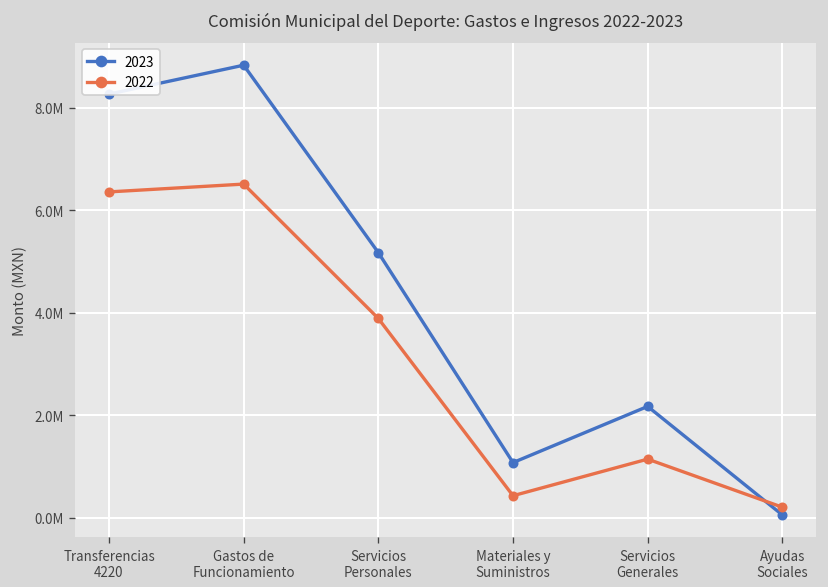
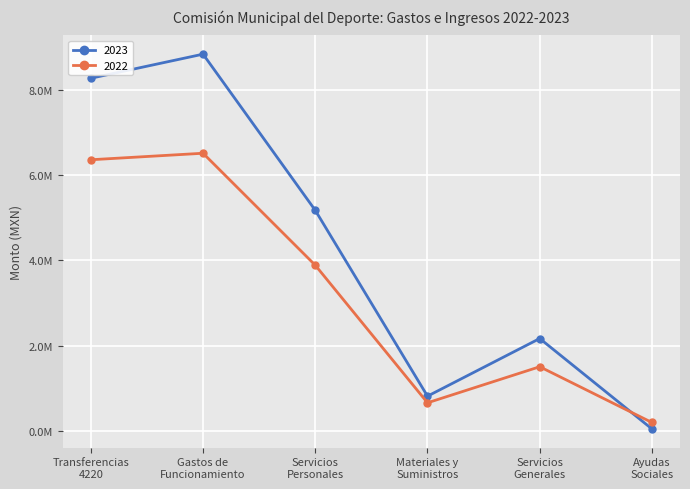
  {
    "2023": {
      "Transferencias 4220": 8300000,
      "Gastos de Funcionamiento": 8800000,
      "Servicios Personales": 5200000,
-     "Materiales y Suministros": 1100000,
+     "Materiales y Suministros": 800000,
      "Servicios Generales": 2200000,
      "Ayudas Sociales": 100000
    },
    "2022": {
      "Transferencias 4220": 6400000,
      "Gastos de Funcionamiento": 6500000,
      "Servicios Personales": 3900000,
-     "Materiales y Suministros": 400000,
-     "Servicios Generales": 1100000,
+     "Materiales y Suministros": 700000,
+     "Servicios Generales": 1500000,
      "Ayudas Sociales": 200000
    }
  }
